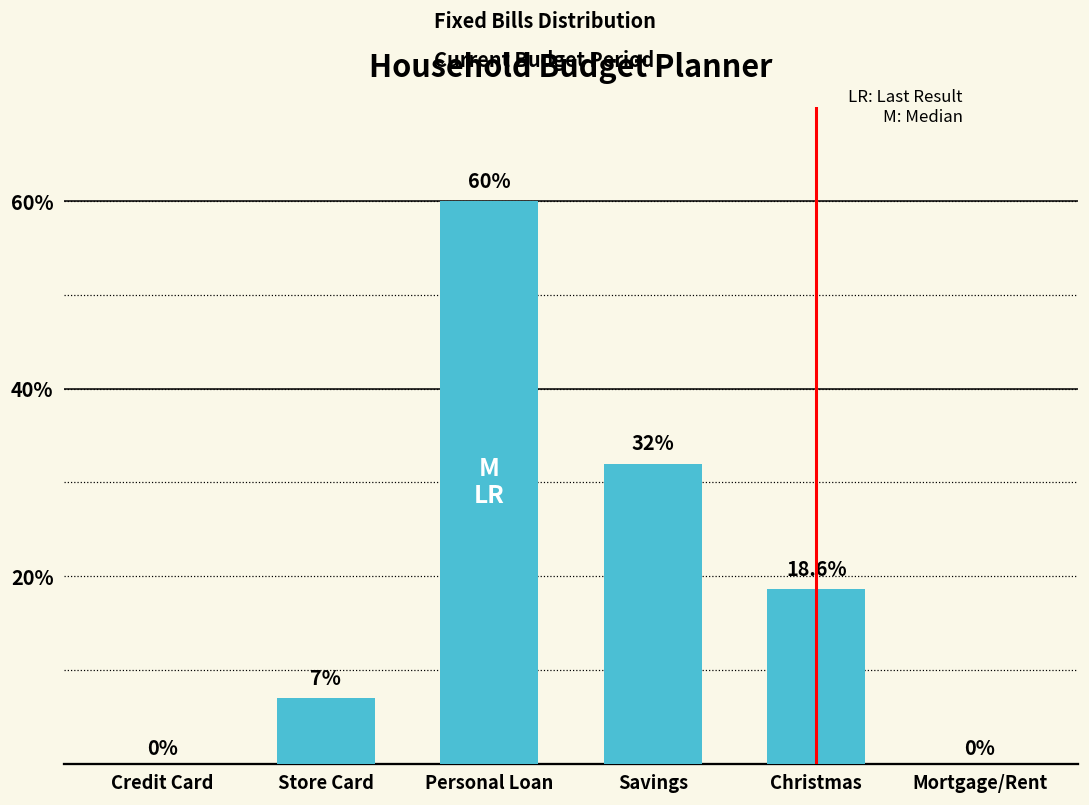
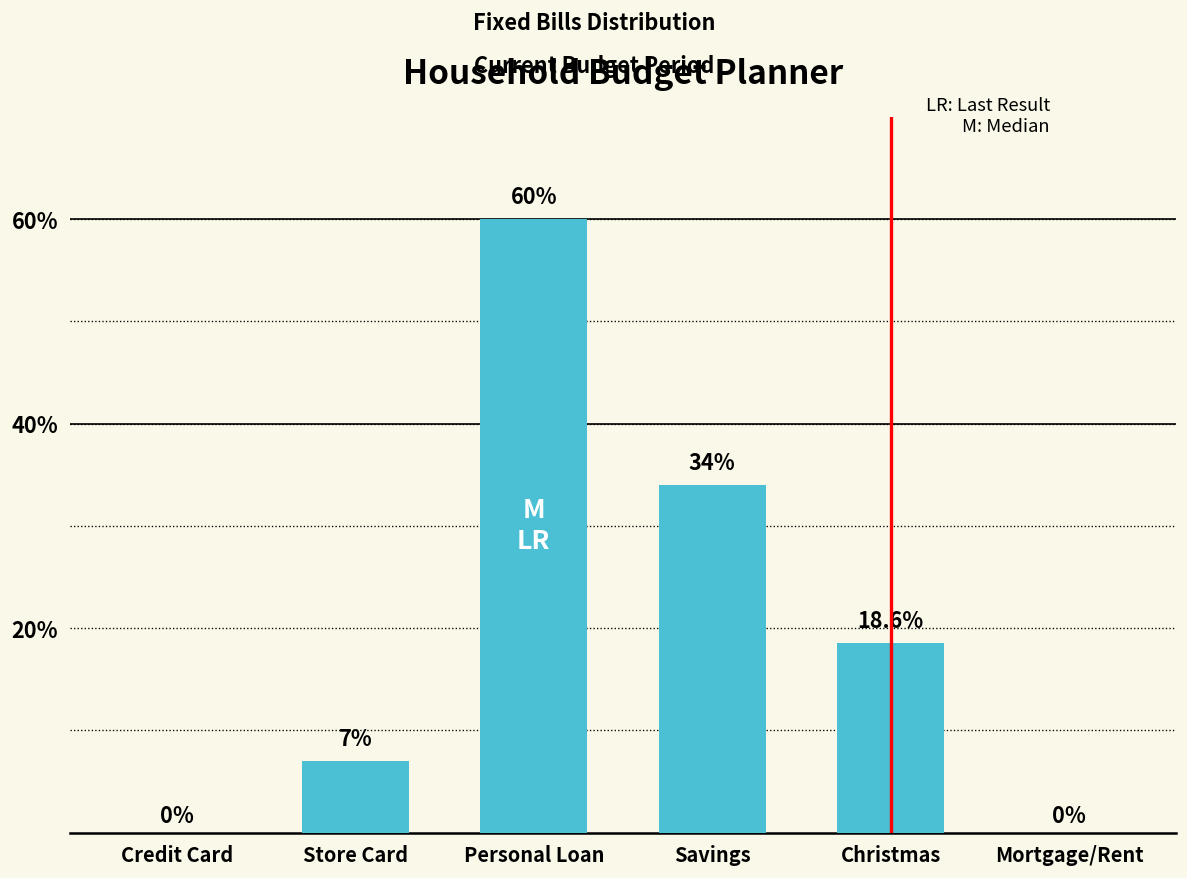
  {
    "Credit Card": "0%",
    "Store Card": "7%",
    "Personal Loan": "60%",
-   "Savings": "32%",
+   "Savings": "34%",
    "Christmas": "18.6%",
    "Mortgage/Rent": "0%"
  }
